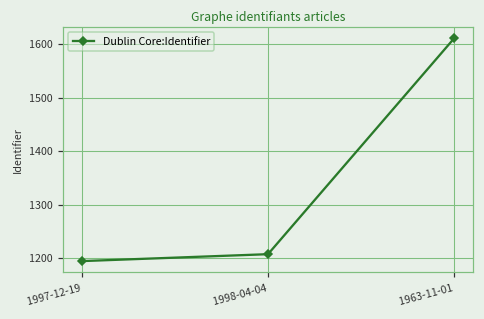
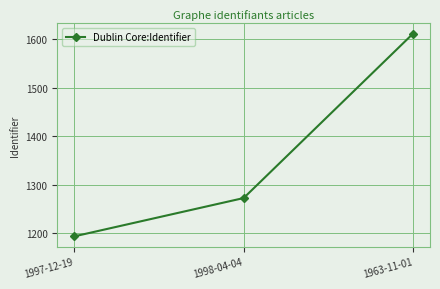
  {
    "1997-12-19": 1190,
-   "1998-04-04": 1210,
+   "1998-04-04": 1270,
    "1963-11-01": 1610
  }
